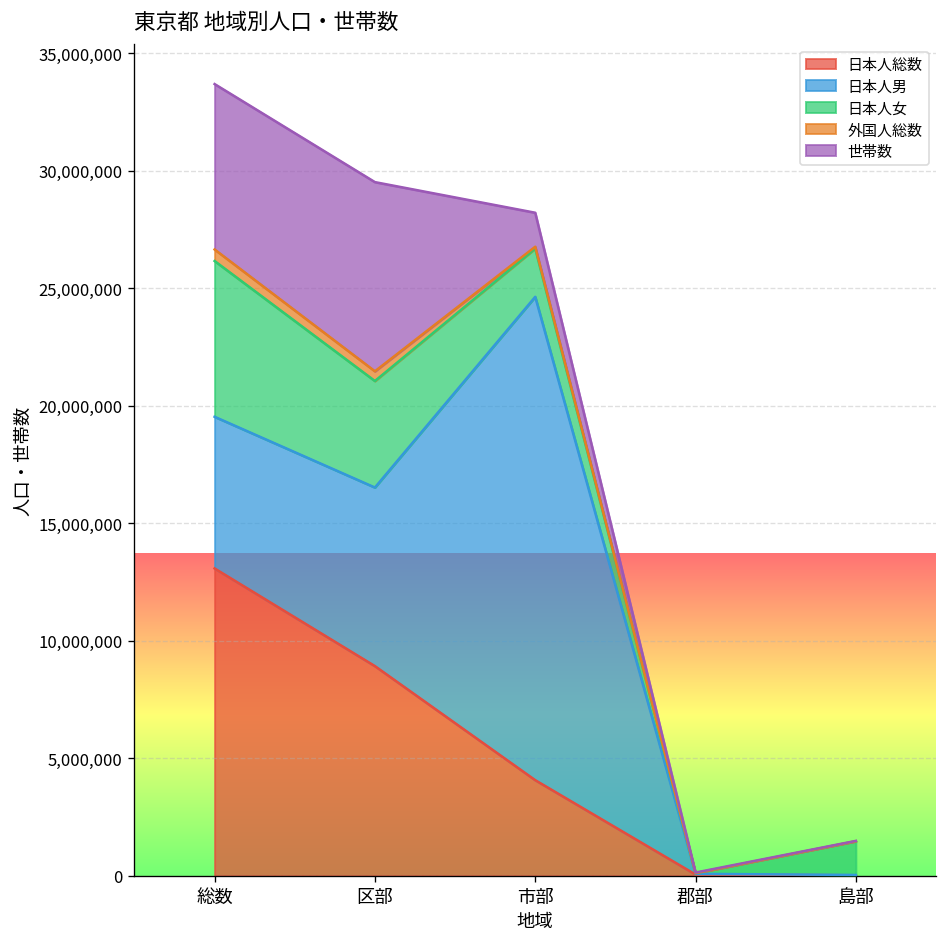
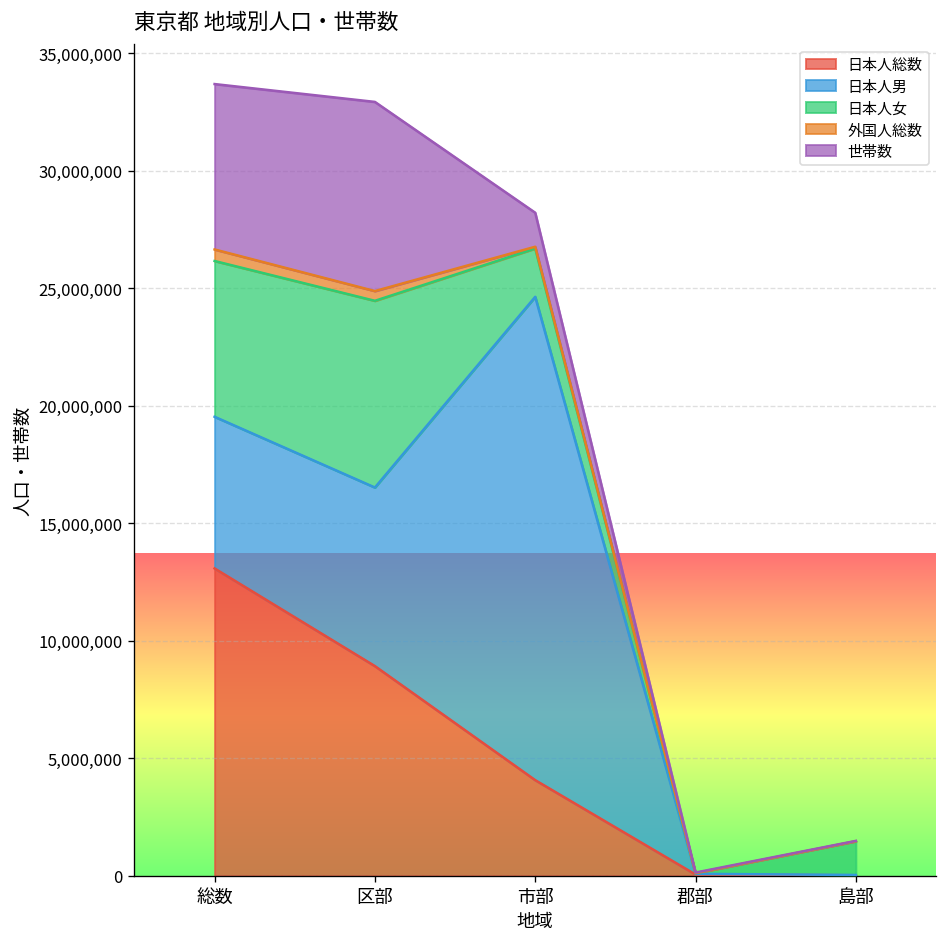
  {
    "日本人男": {
      "総数": "6,500,000",
      "区部": "7,600,000",
      "市部": "20,600,000"
    },
    "日本人女": {
      "総数": "6,600,000",
-     "区部": "4,500,000"
+     "区部": "7,900,000"
    },
    "世帯数": {
      "総数": "7,000,000",
      "区部": "8,000,000",
      "市部": "1,400,000"
    }
  }
